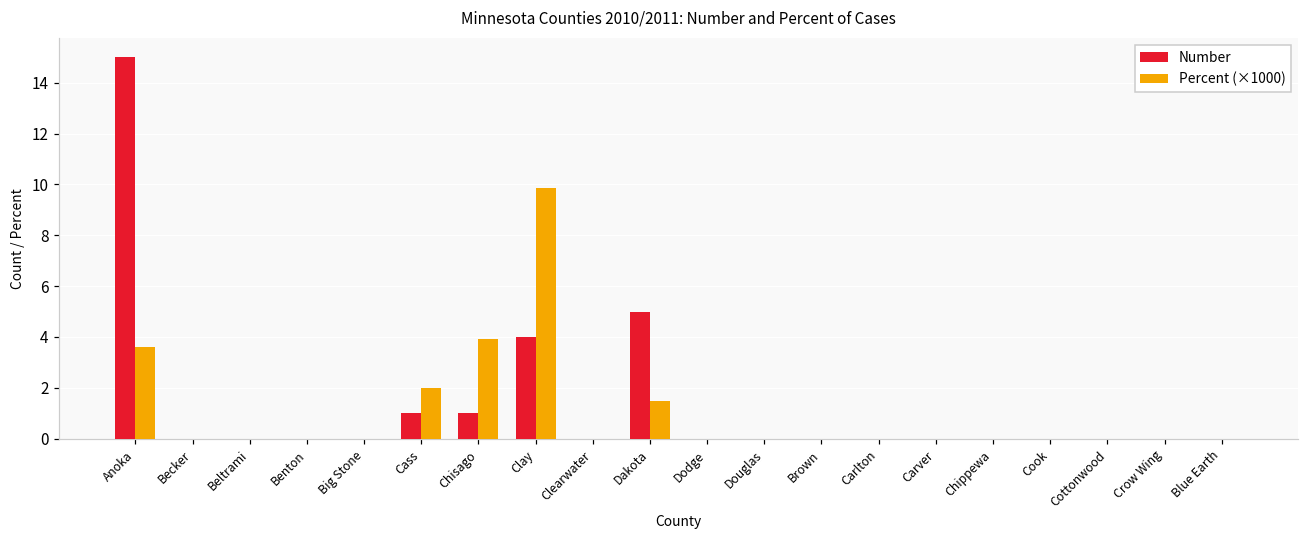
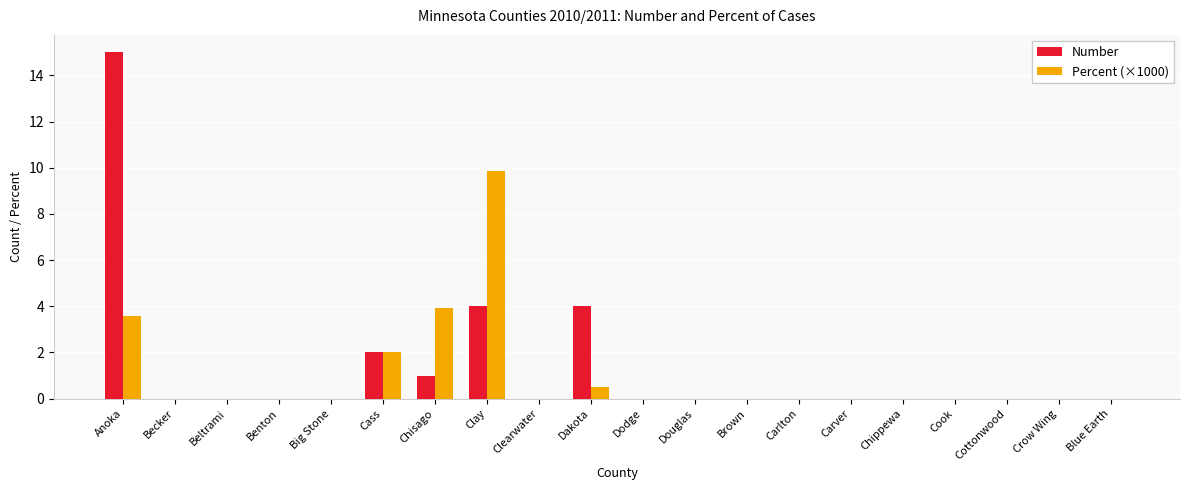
  {
    "Number": {
      "Anoka": 15,
      "Becker": 0,
      "Beltrami": 0,
      "Benton": 0,
      "Big Stone": 0,
-     "Cass": 1,
+     "Cass": 2,
      "Chisago": 1,
      "Clay": 4,
      "Clearwater": 0,
-     "Dakota": 5,
+     "Dakota": 4,
      "Dodge": 0,
      "Douglas": 0,
      "Brown": 0,
      "Carlton": 0,
      "Carver": 0,
      "Chippewa": 0,
      "Cook": 0,
      "Cottonwood": 0,
      "Crow Wing": 0,
      "Blue Earth": 0
    },
    "Percent (×1000)": {
      "Anoka": 3.6,
      "Becker": 0.0,
      "Beltrami": 0.0,
      "Benton": 0.0,
      "Big Stone": 0.0,
      "Cass": 2.0,
      "Chisago": 3.9,
      "Clay": 9.9,
      "Clearwater": 0.0,
-     "Dakota": 1.5,
+     "Dakota": 0.5,
      "Dodge": 0.0,
      "Douglas": 0.0,
      "Brown": 0.0,
      "Carlton": 0.0,
      "Carver": 0.0,
      "Chippewa": 0.0,
      "Cook": 0.0,
      "Cottonwood": 0.0,
      "Crow Wing": 0.0,
      "Blue Earth": 0.0
    }
  }
